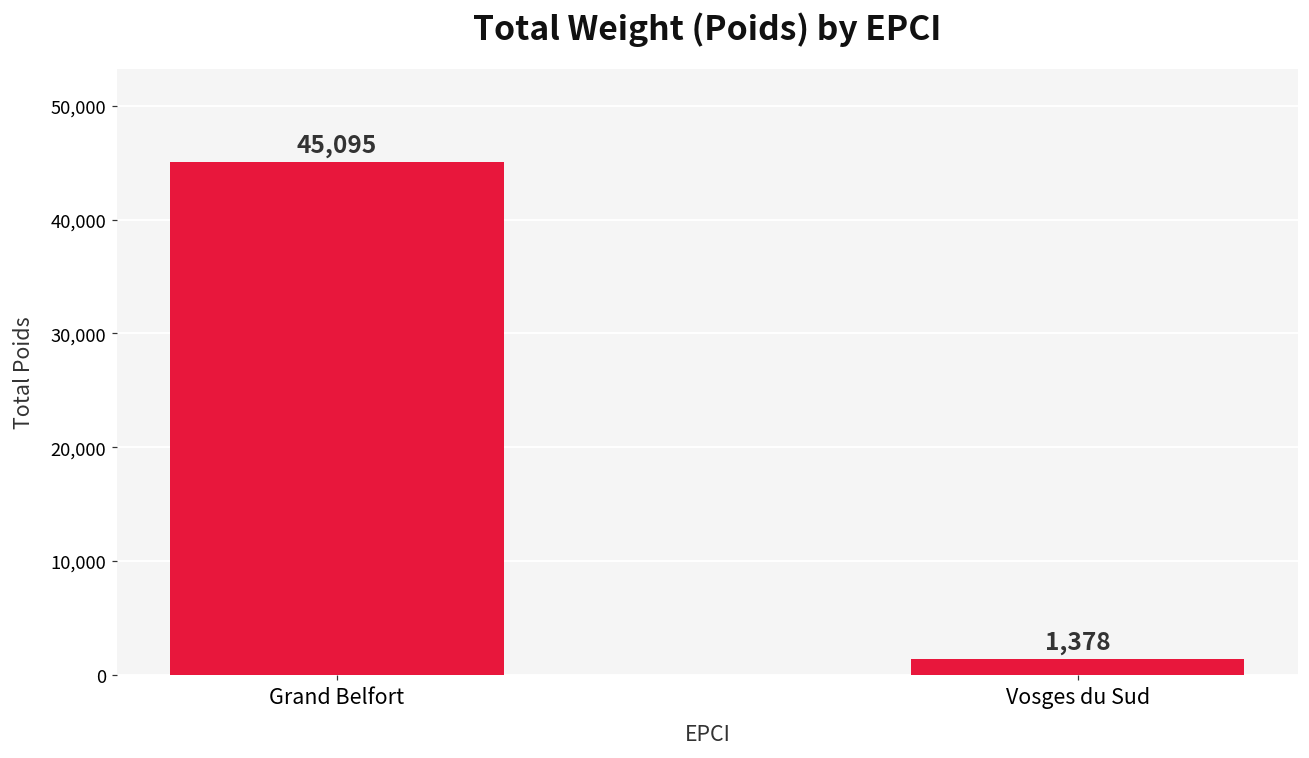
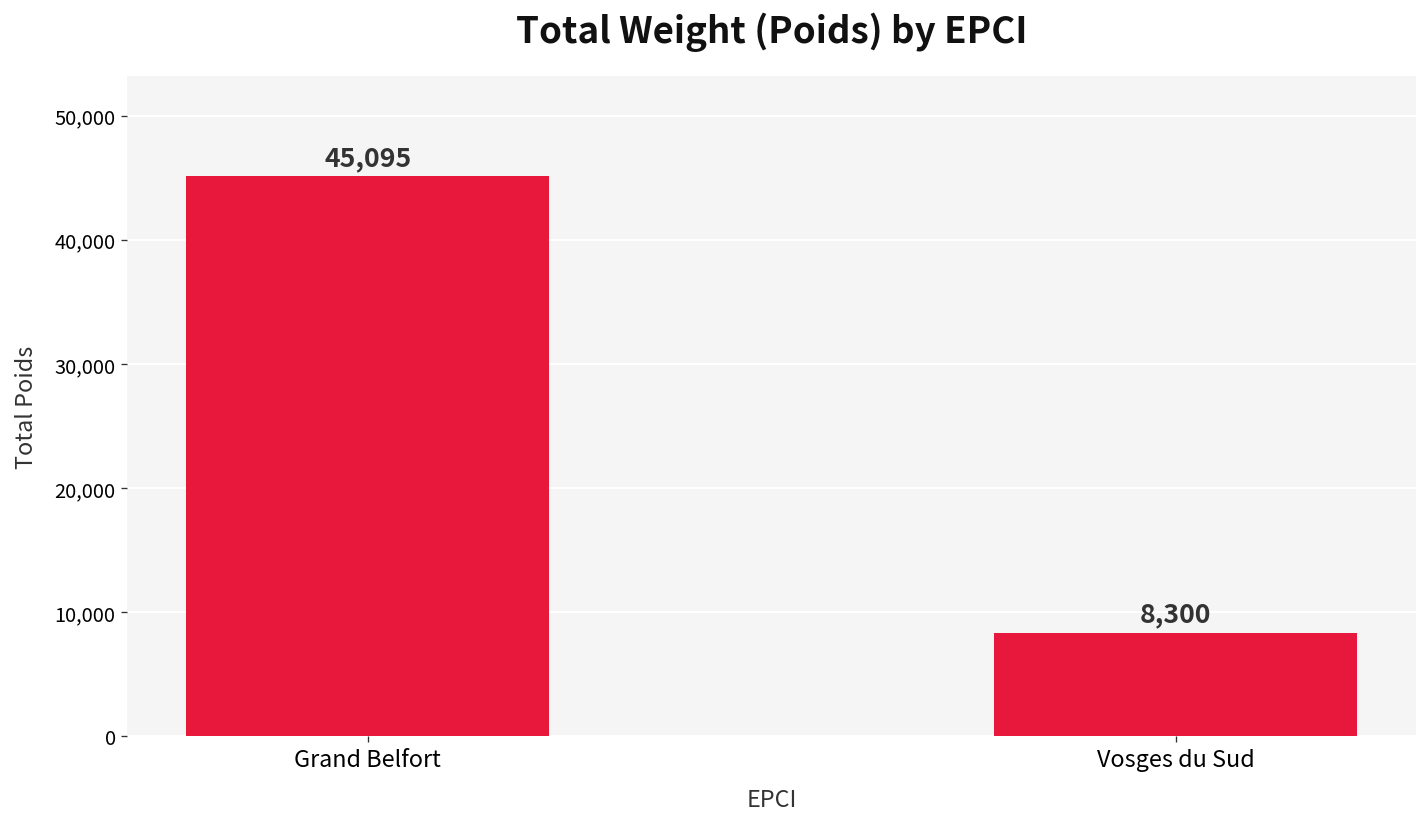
  {
    "Grand Belfort": "45,095",
-   "Vosges du Sud": "1,378"
+   "Vosges du Sud": "8,300"
  }
